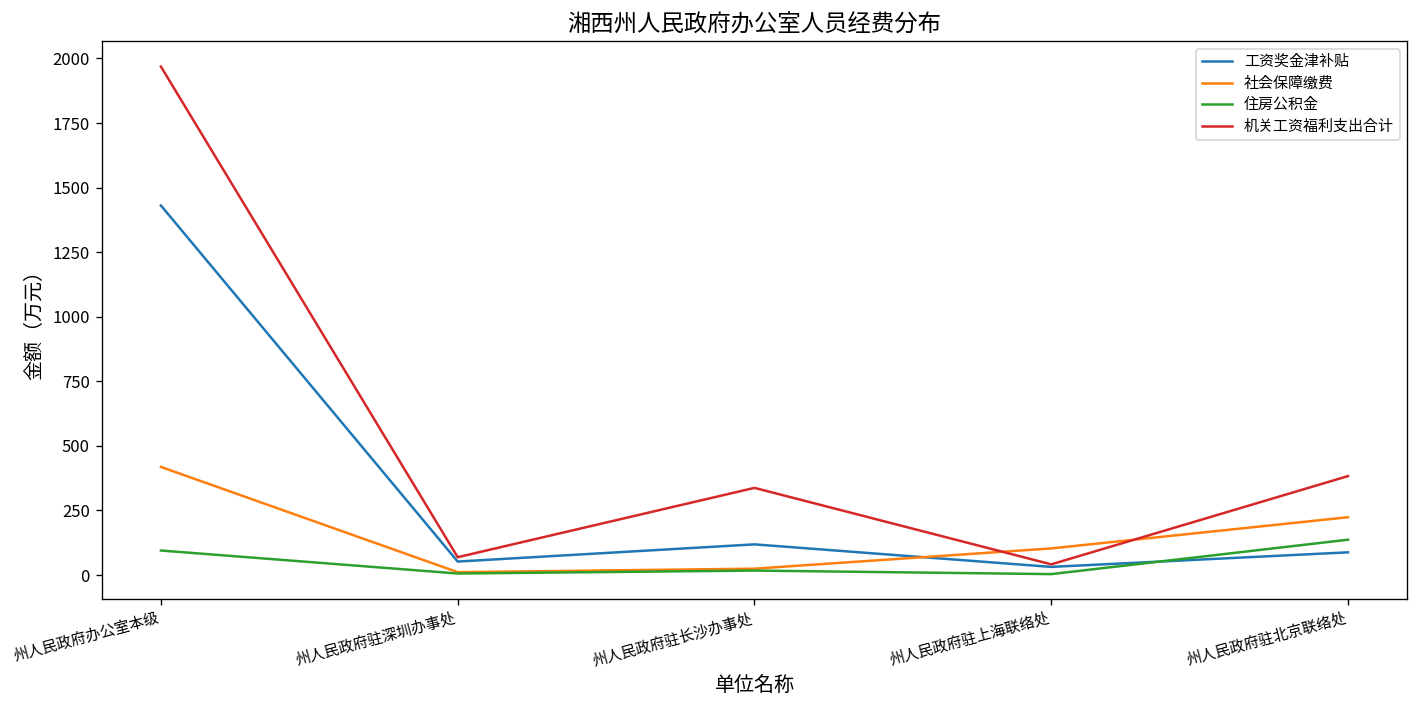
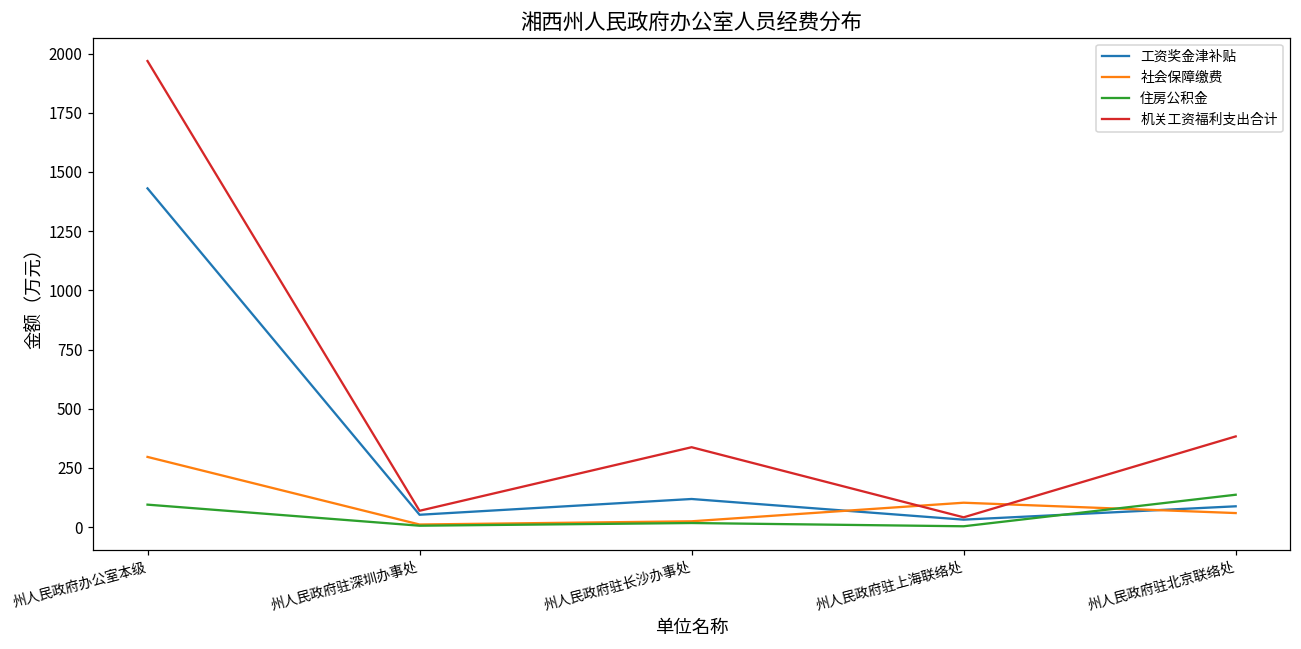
  {
    "工资奖金津补贴": {
      "州人民政府办公室本级": 1430,
      "州人民政府驻深圳办事处": 50,
      "州人民政府驻长沙办事处": 120,
      "州人民政府驻北京联络处": 90
    },
    "社会保障缴费": {
-     "州人民政府办公室本级": 420,
+     "州人民政府办公室本级": 300,
      "州人民政府驻上海联络处": 100,
-     "州人民政府驻北京联络处": 220
+     "州人民政府驻北京联络处": 60
    },
    "住房公积金": {
      "州人民政府办公室本级": 90,
      "州人民政府驻上海联络处": 0,
      "州人民政府驻北京联络处": 140
    },
    "机关工资福利支出合计": {
      "州人民政府办公室本级": 1970,
      "州人民政府驻深圳办事处": 70,
      "州人民政府驻长沙办事处": 340,
      "州人民政府驻北京联络处": 380
    }
  }
